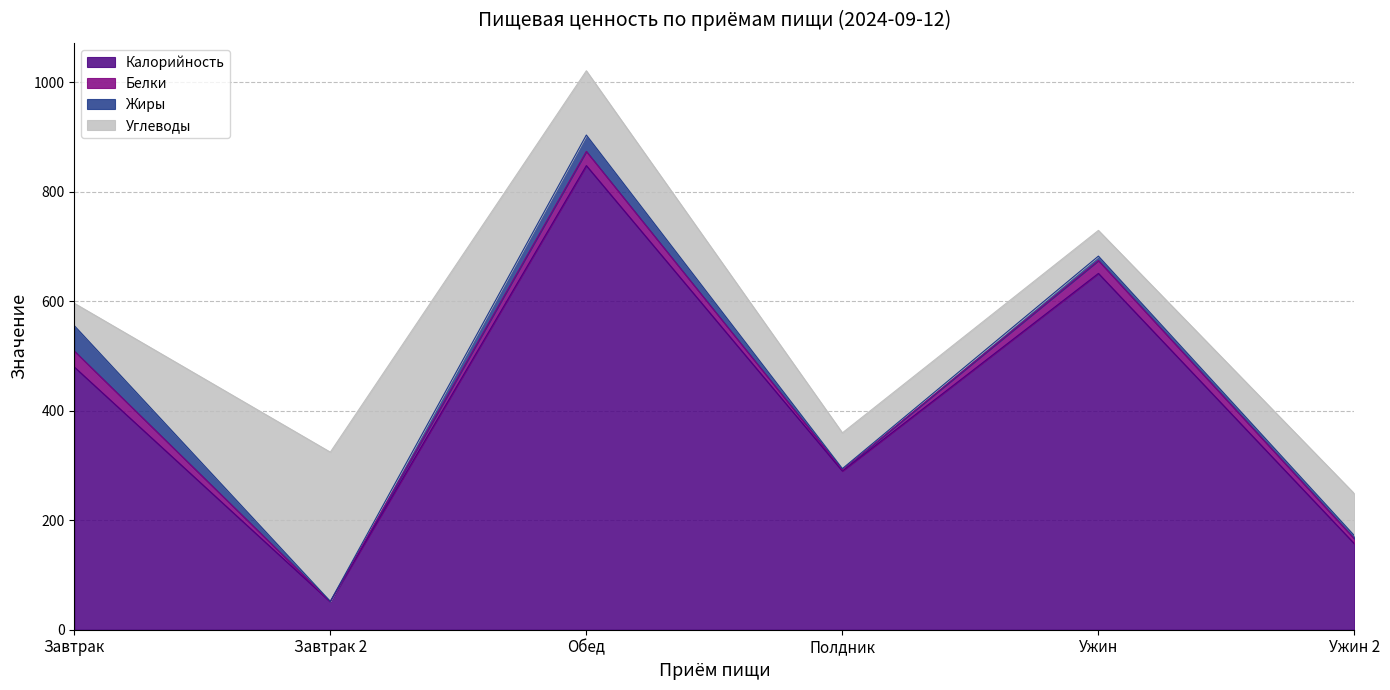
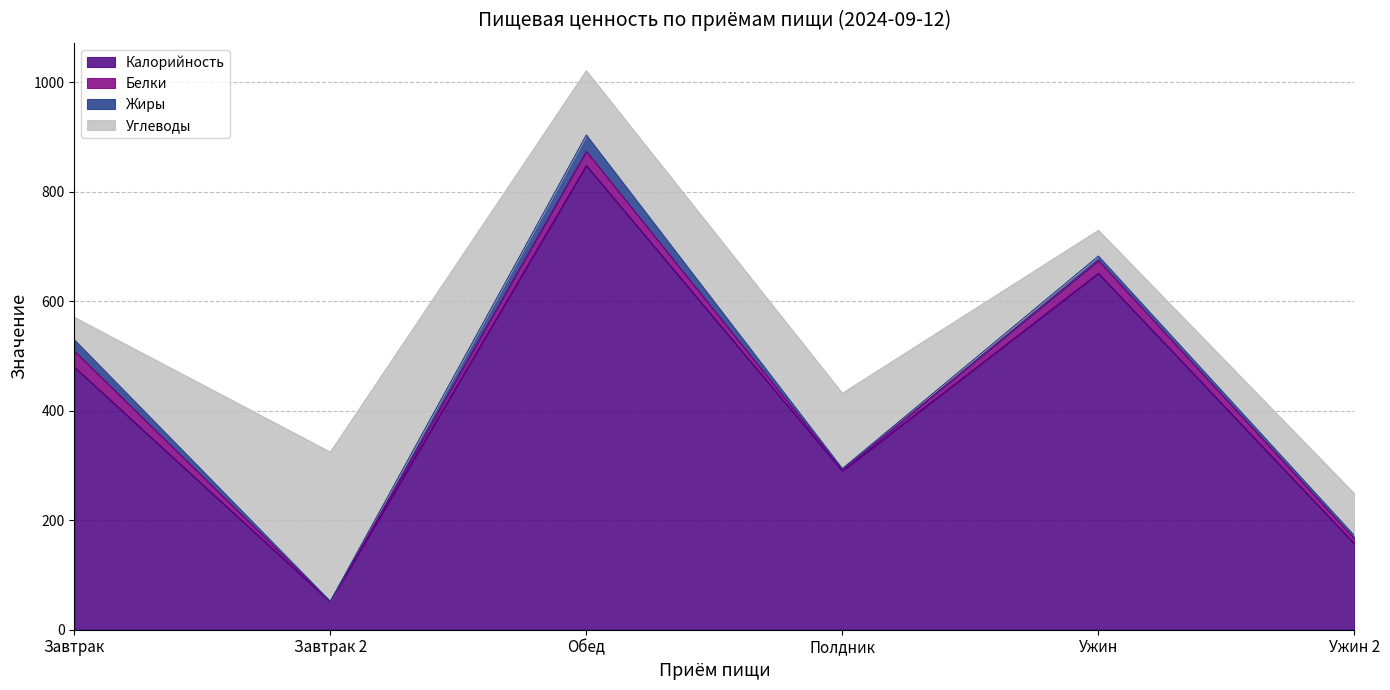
  {
    "Жиры": {
-     "Завтрак": 50,
+     "Завтрак": 20,
      "Обед": 30,
      "Ужин": 10,
      "Ужин 2": 10
    },
    "Углеводы": {
      "Завтрак": 40,
      "Завтрак 2": 270,
      "Обед": 120,
-     "Полдник": 70,
+     "Полдник": 140,
      "Ужин": 50,
      "Ужин 2": 80
    }
  }
